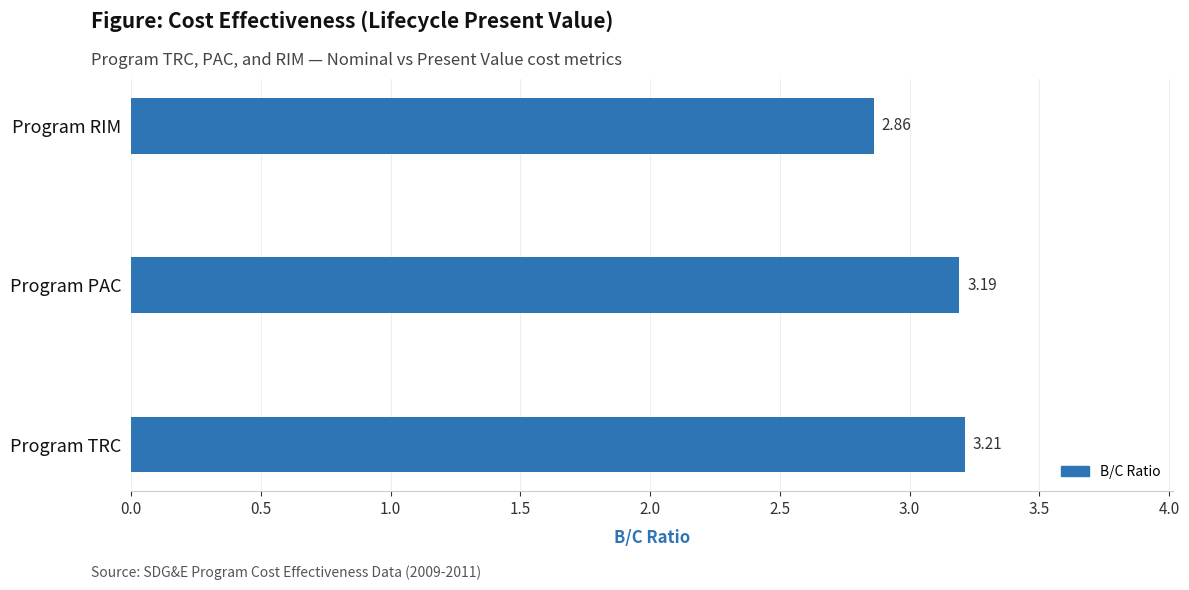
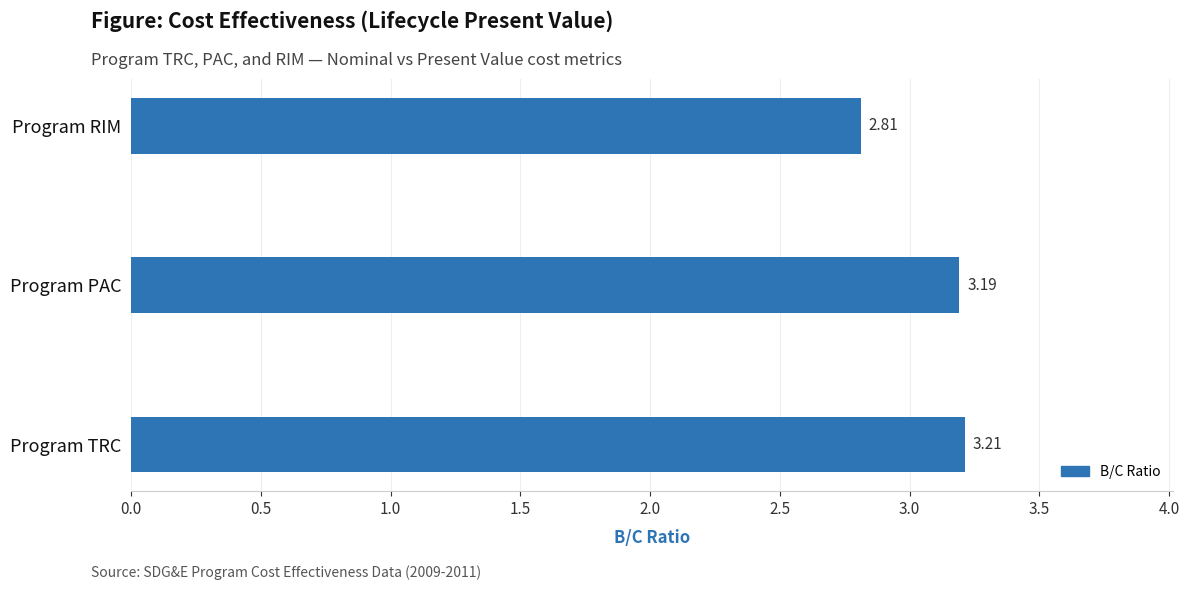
  {
-   "Program RIM": 2.86,
+   "Program RIM": 2.81,
    "Program PAC": 3.19,
    "Program TRC": 3.21
  }
